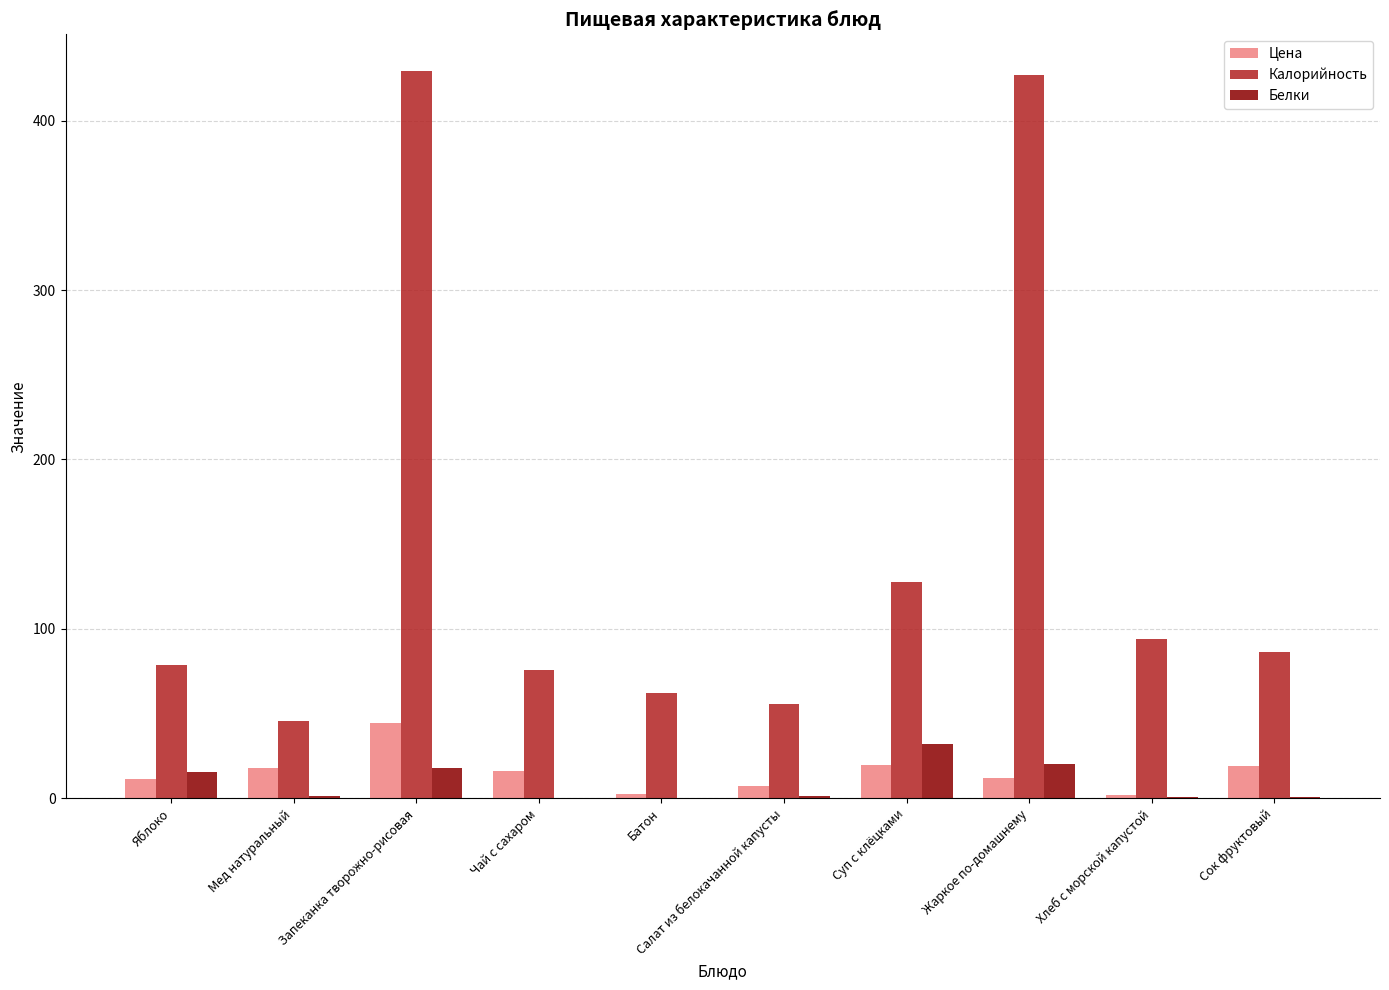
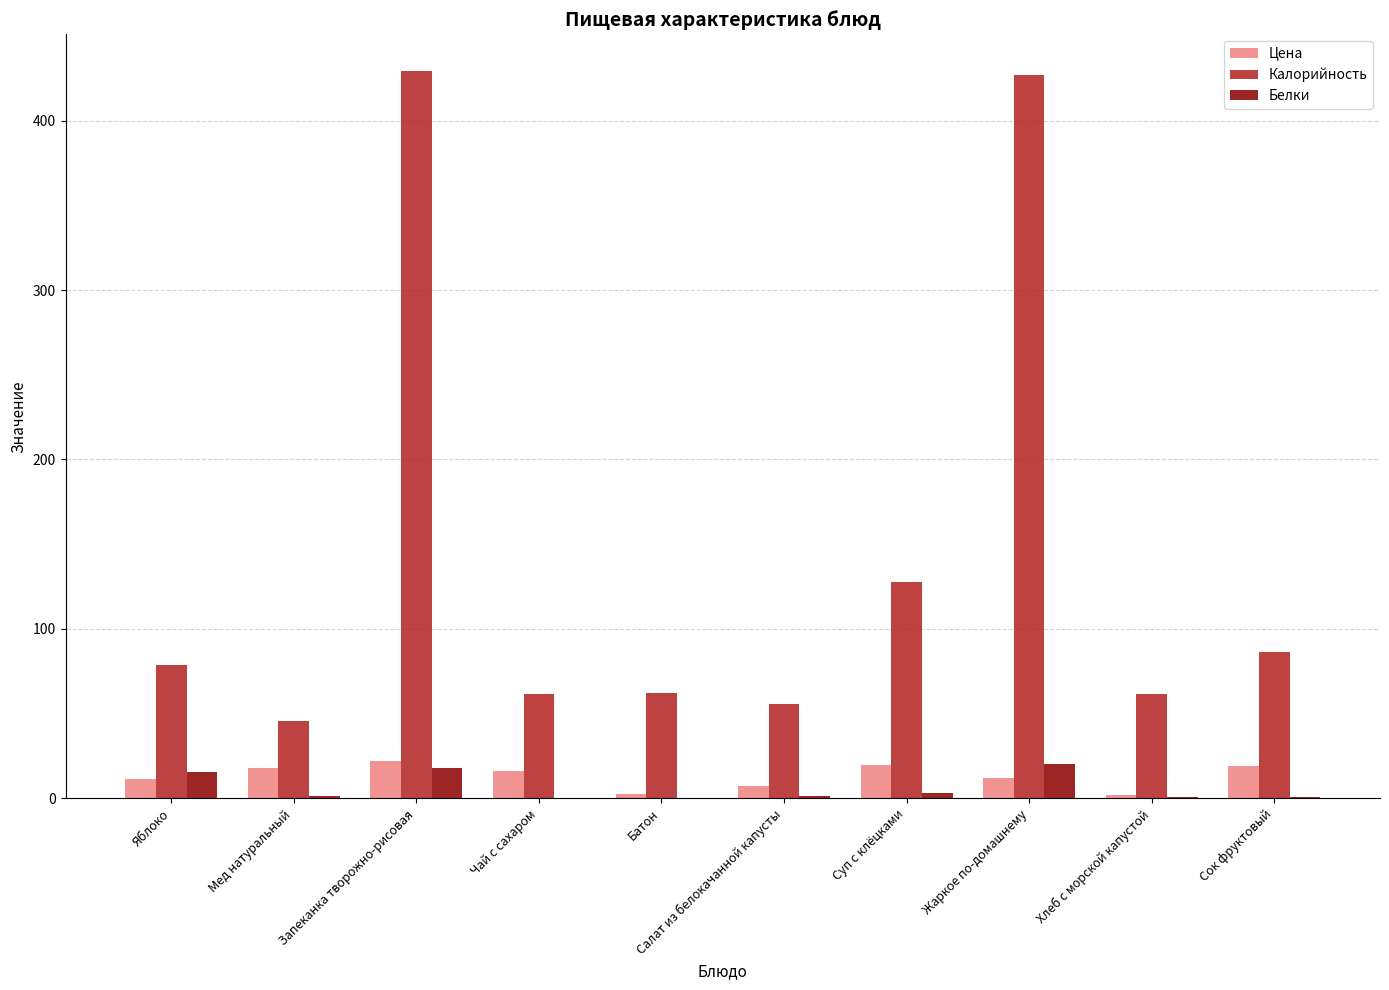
  {
    "Цена": {
      "Яблоко": 11,
      "Мед натуральный": 18,
-     "Запеканка творожно-рисовая": 44,
+     "Запеканка творожно-рисовая": 22,
      "Чай с сахаром": 16,
      "Батон": 2,
      "Салат из белокачанной капусты": 7,
      "Суп с клёцками": 20,
      "Жаркое по-домашнему": 12,
      "Хлеб с морской капустой": 2,
      "Сок фруктовый": 19
    },
    "Калорийность": {
      "Яблоко": 79,
      "Мед натуральный": 45,
      "Запеканка творожно-рисовая": 430,
-     "Чай с сахаром": 76,
+     "Чай с сахаром": 61,
      "Батон": 62,
      "Салат из белокачанной капусты": 56,
      "Суп с клёцками": 128,
      "Жаркое по-домашнему": 427,
-     "Хлеб с морской капустой": 94,
+     "Хлеб с морской капустой": 61,
      "Сок фруктовый": 87
    },
    "Белки": {
      "Яблоко": 16,
      "Мед натуральный": 2,
      "Запеканка творожно-рисовая": 18,
      "Батон": 0,
      "Салат из белокачанной капусты": 2,
-     "Суп с клёцками": 32,
+     "Суп с клёцками": 3,
      "Жаркое по-домашнему": 20
    }
  }
